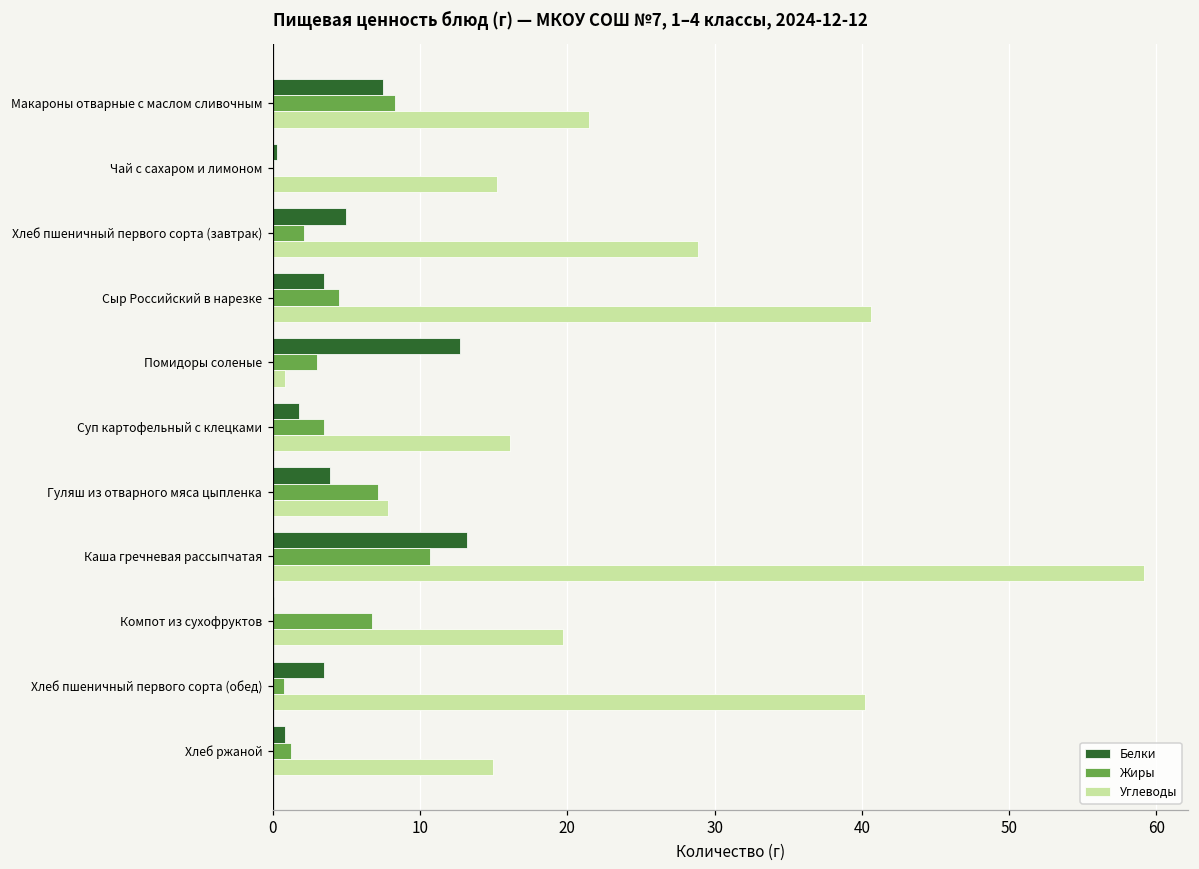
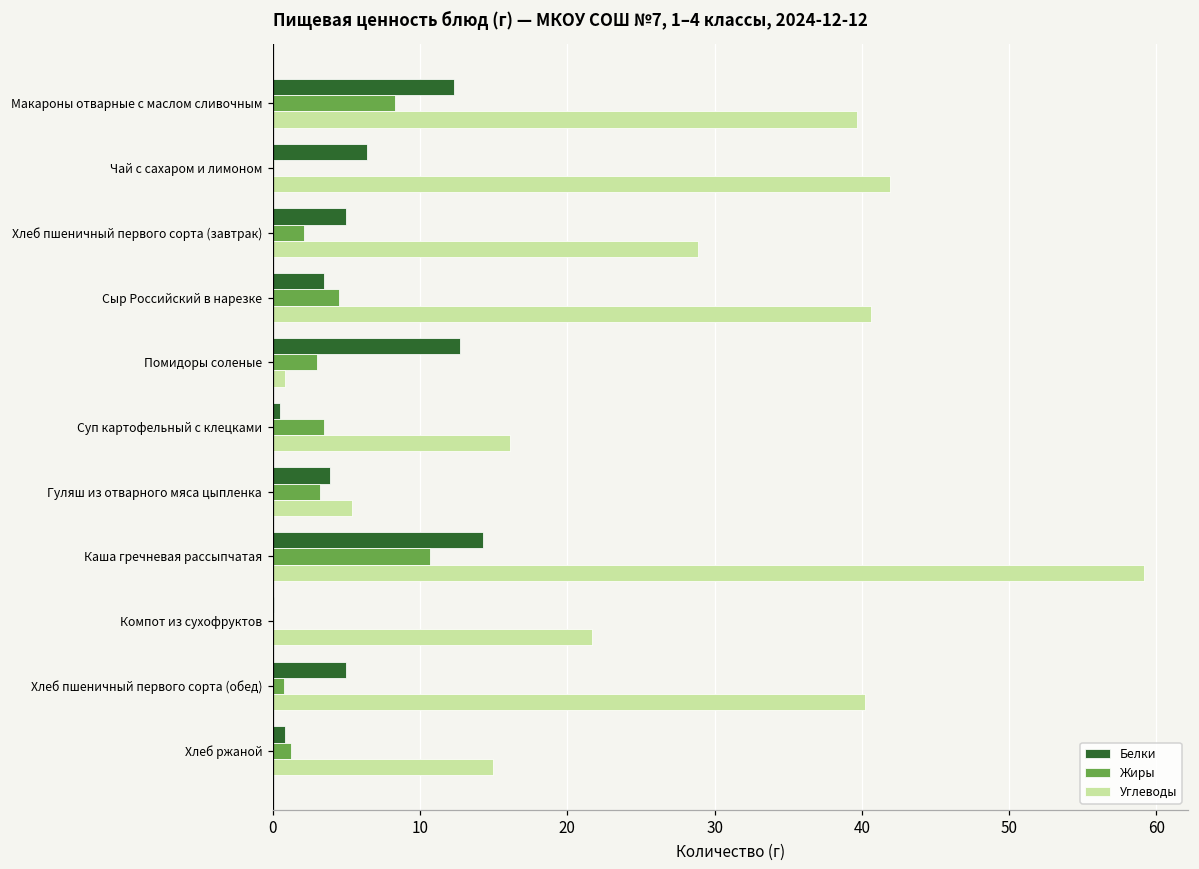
  {
    "Белки": {
-     "Макароны отварные с маслом сливочным": 7.5,
-     "Чай с сахаром и лимоном": 0.3,
+     "Макароны отварные с маслом сливочным": 12.3,
+     "Чай с сахаром и лимоном": 6.4,
      "Хлеб пшеничный первого сорта (завтрак)": 5.0,
      "Сыр Российский в нарезке": 3.5,
      "Помидоры соленые": 12.7,
-     "Суп картофельный с клецками": 1.8,
+     "Суп картофельный с клецками": 0.5,
      "Гуляш из отварного мяса цыпленка": 3.9,
-     "Каша гречневая рассыпчатая": 13.2,
-     "Хлеб пшеничный первого сорта (обед)": 3.5,
+     "Каша гречневая рассыпчатая": 14.3,
+     "Хлеб пшеничный первого сорта (обед)": 5.0,
      "Хлеб ржаной": 0.8
    },
    "Жиры": {
      "Макароны отварные с маслом сливочным": 8.3,
      "Хлеб пшеничный первого сорта (завтрак)": 2.1,
      "Сыр Российский в нарезке": 4.5,
      "Помидоры соленые": 3.0,
      "Суп картофельный с клецками": 3.5,
-     "Гуляш из отварного мяса цыпленка": 7.2,
+     "Гуляш из отварного мяса цыпленка": 3.2,
      "Каша гречневая рассыпчатая": 10.7,
-     "Компот из сухофруктов": 6.7,
+     "Компот из сухофруктов": 0.1,
      "Хлеб пшеничный первого сорта (обед)": 0.8,
      "Хлеб ржаной": 1.2
    },
    "Углеводы": {
-     "Макароны отварные с маслом сливочным": 21.5,
-     "Чай с сахаром и лимоном": 15.2,
+     "Макароны отварные с маслом сливочным": 39.7,
+     "Чай с сахаром и лимоном": 42.0,
      "Хлеб пшеничный первого сорта (завтрак)": 28.9,
      "Сыр Российский в нарезке": 40.6,
      "Помидоры соленые": 0.8,
      "Суп картофельный с клецками": 16.1,
-     "Гуляш из отварного мяса цыпленка": 7.9,
+     "Гуляш из отварного мяса цыпленка": 5.4,
      "Каша гречневая рассыпчатая": 59.2,
-     "Компот из сухофруктов": 19.7,
+     "Компот из сухофруктов": 21.7,
      "Хлеб пшеничный первого сорта (обед)": 40.2,
      "Хлеб ржаной": 14.9
    }
  }
